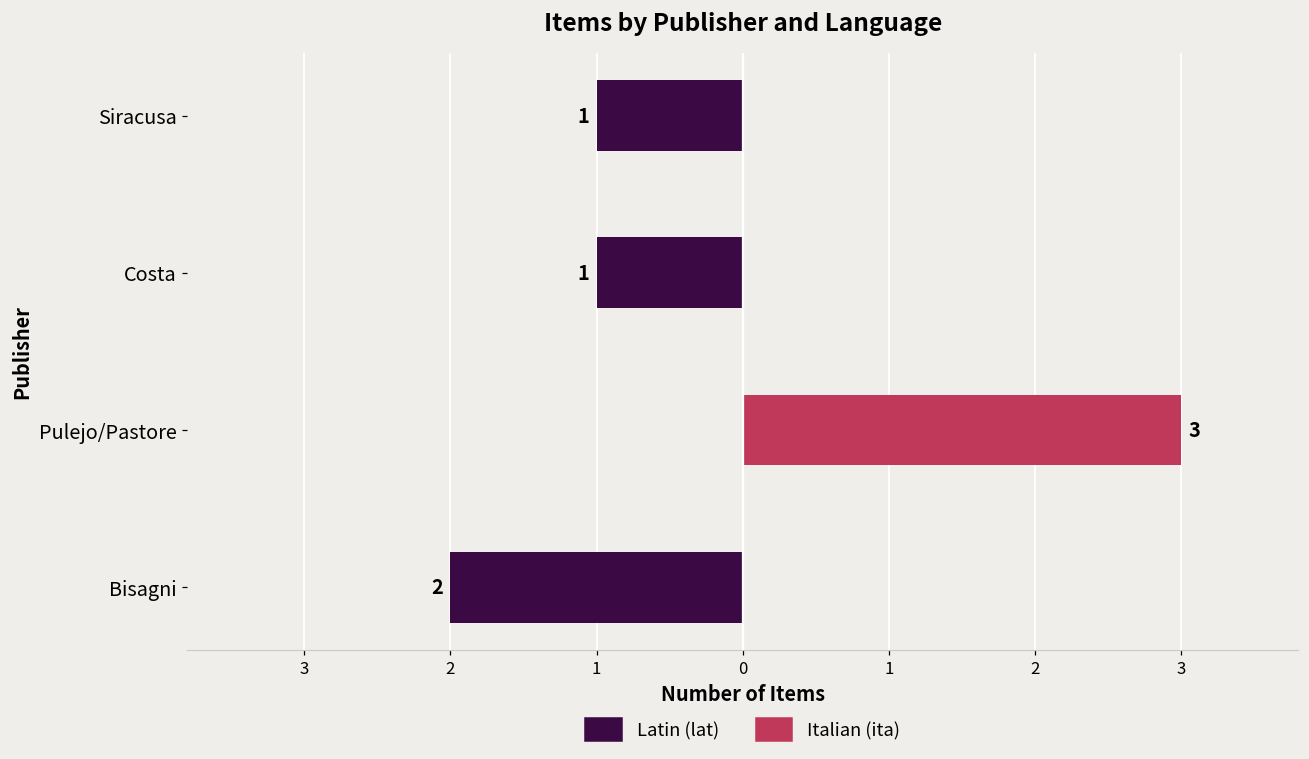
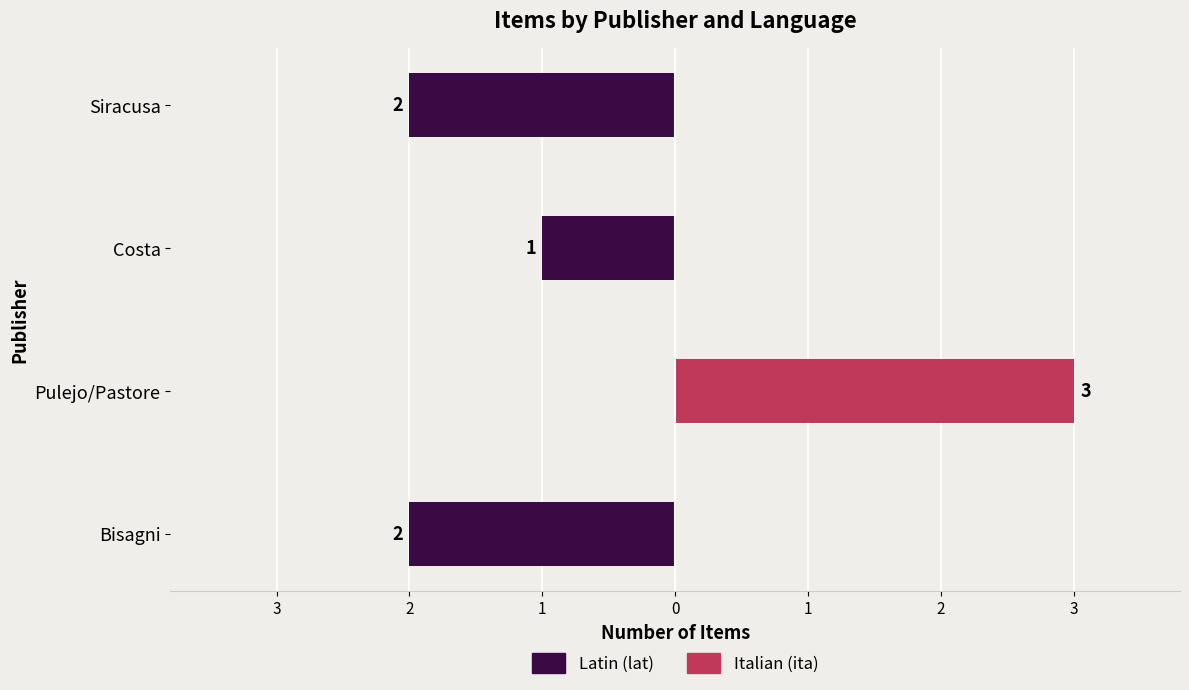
  {
    "Latin (lat)": {
-     "Siracusa": 1
+     "Siracusa": 2
    },
    "Italian (ita)": {
      "Pulejo/Pastore": 3
    }
  }
